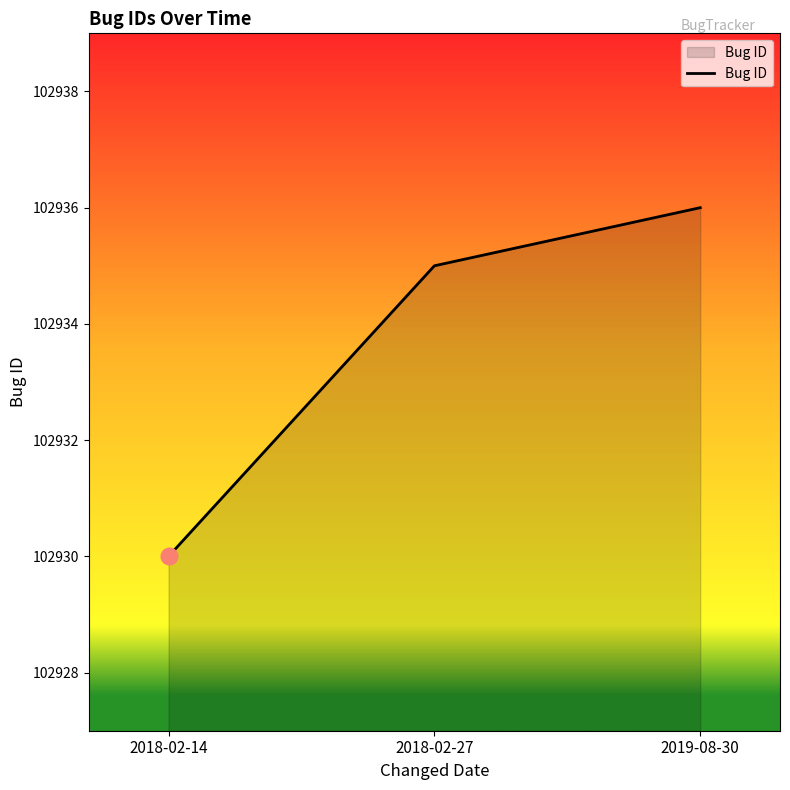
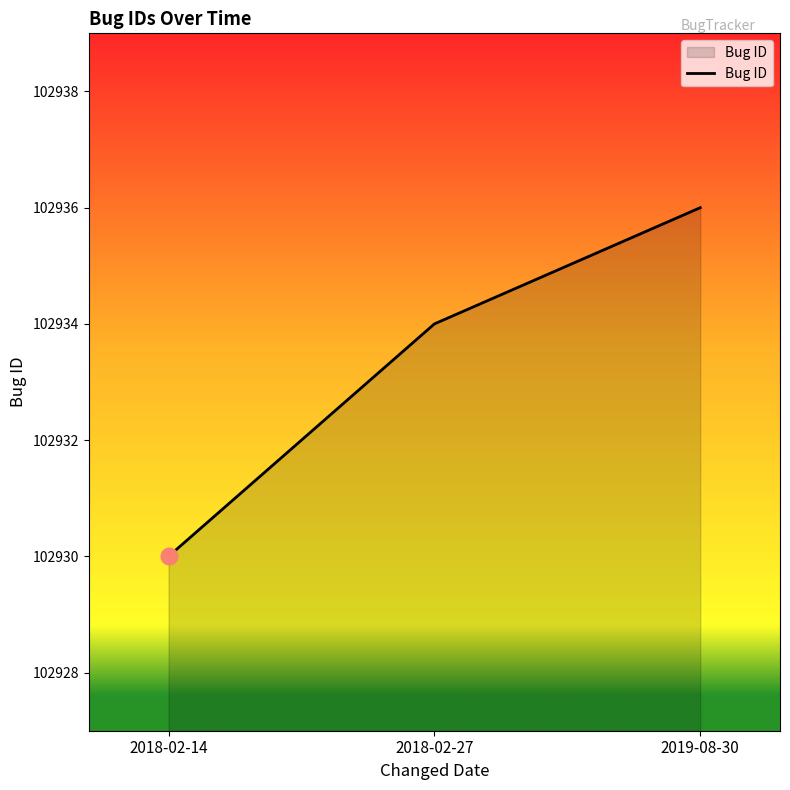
  {
    "Bug ID": {
-     "2018-02-27": 102935,
+     "2018-02-27": 102934,
      "2019-08-30": 102936
    }
  }
